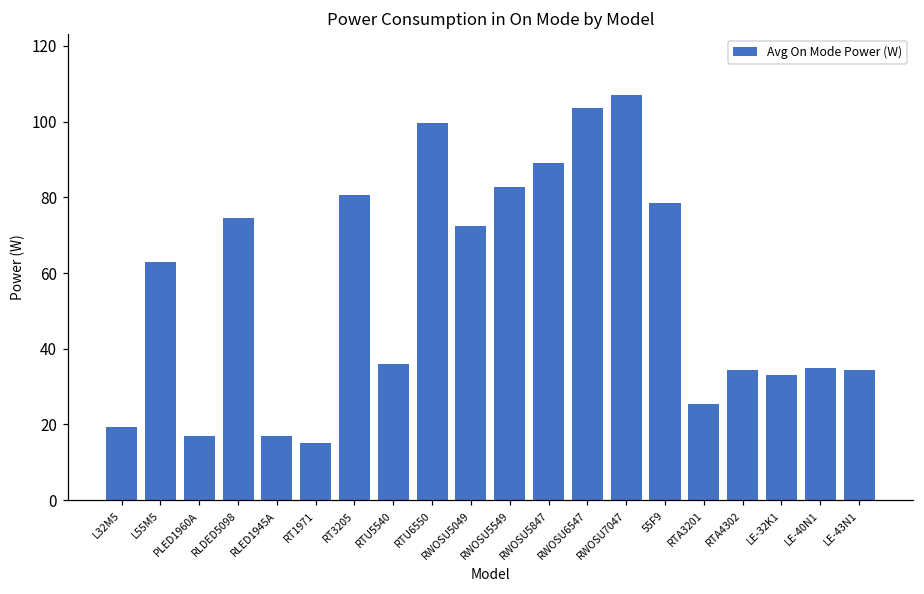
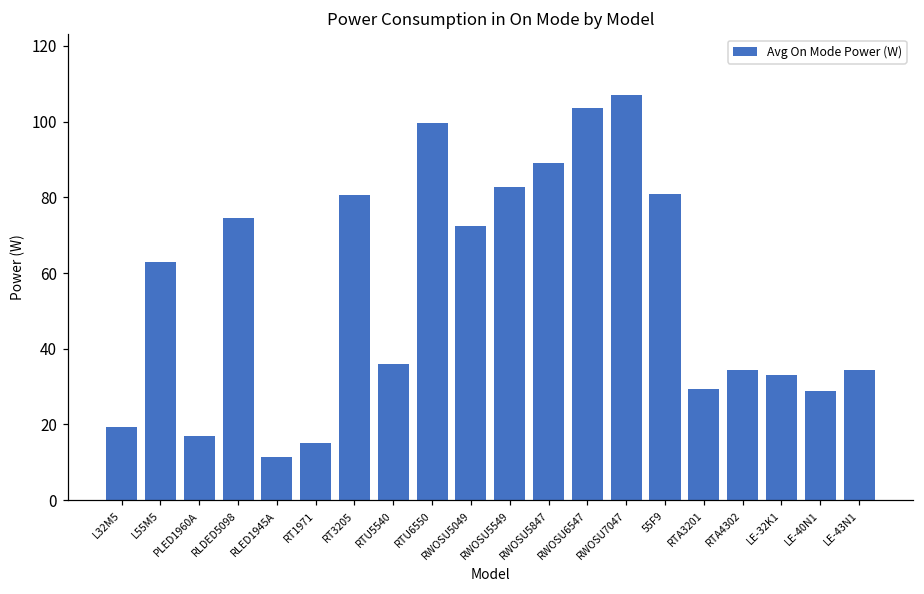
  {
    "L32M5": 19,
    "L55M5": 63,
    "PLED1960A": 17,
    "RLDED5098": 75,
-   "RLED1945A": 17,
+   "RLED1945A": 12,
    "RT1971": 15,
    "RT3205": 81,
    "RTU5540": 36,
    "RTU6550": 100,
    "RWOSU5049": 72,
    "RWOSU5549": 83,
    "RWOSU5847": 89,
    "RWOSU6547": 104,
    "RWOSU7047": 107,
-   "55F9": 79,
-   "RTA3201": 26,
+   "55F9": 81,
+   "RTA3201": 29,
    "RTA4302": 34,
    "LE-32K1": 33,
-   "LE-40N1": 35,
+   "LE-40N1": 29,
    "LE-43N1": 34
  }
